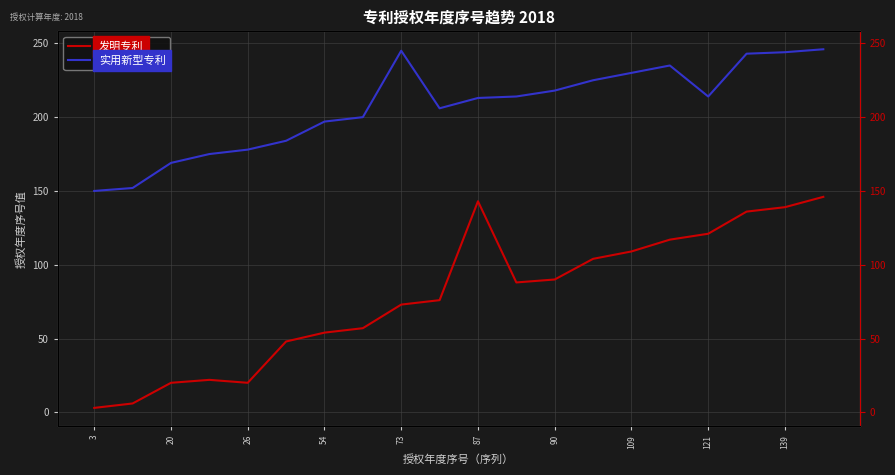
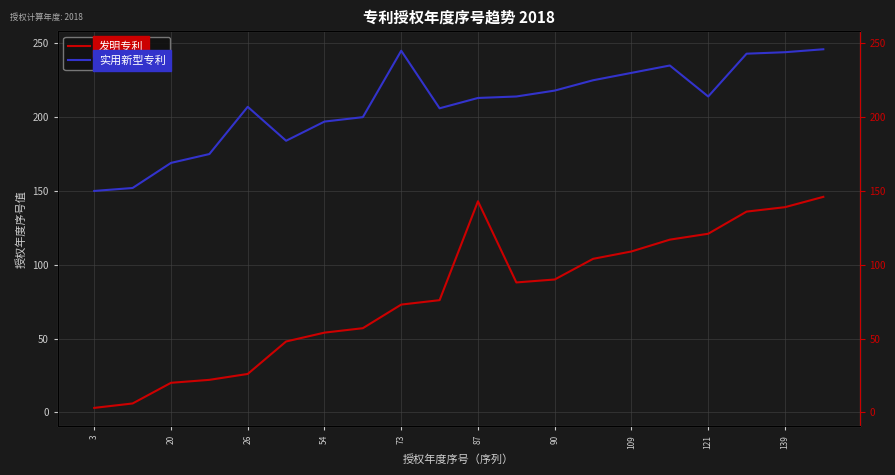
  {
    "发明专利": {
      "3": 3,
      "20": 20,
-     "26": 20,
+     "26": 26,
      "54": 54,
      "73": 73,
      "87": 143,
      "90": 90,
      "109": 109,
      "121": 121,
      "139": 139
    },
    "实用新型专利": {
      "3": 150,
      "20": 169,
-     "26": 178,
+     "26": 207,
      "54": 197,
      "73": 245,
      "87": 213,
      "90": 218,
      "109": 230,
      "121": 214,
      "139": 244
    }
  }
